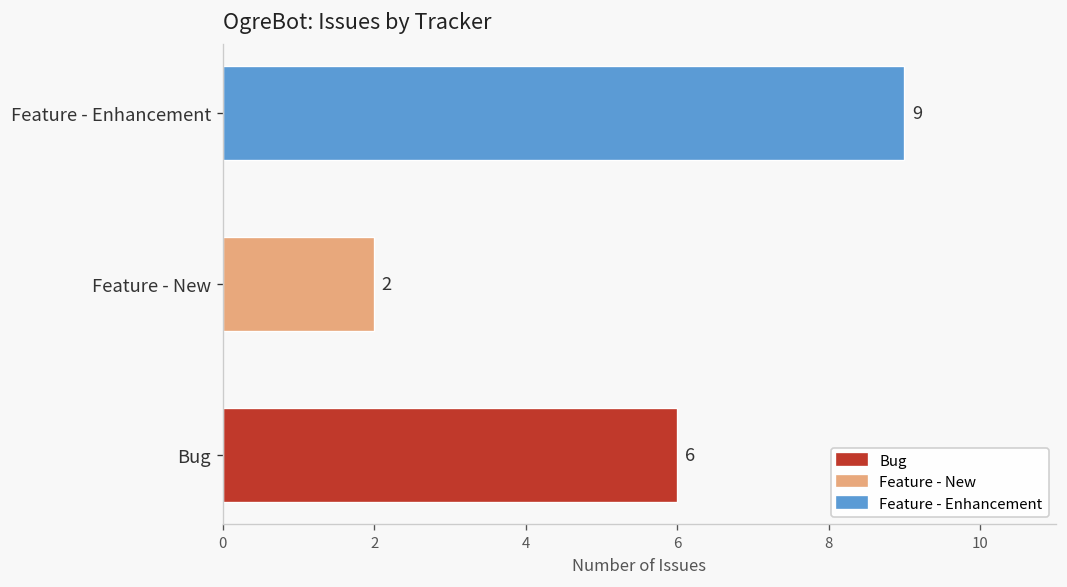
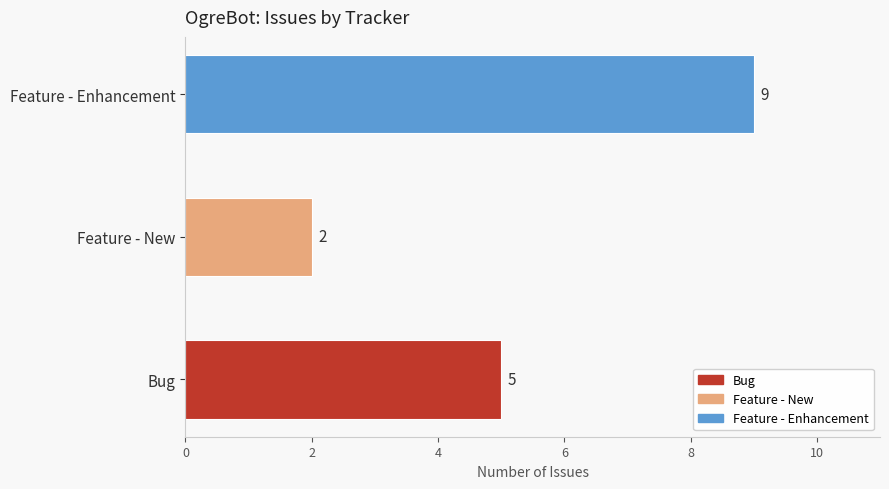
  {
    "Feature - Enhancement": 9,
    "Feature - New": 2,
-   "Bug": 6
+   "Bug": 5
  }
